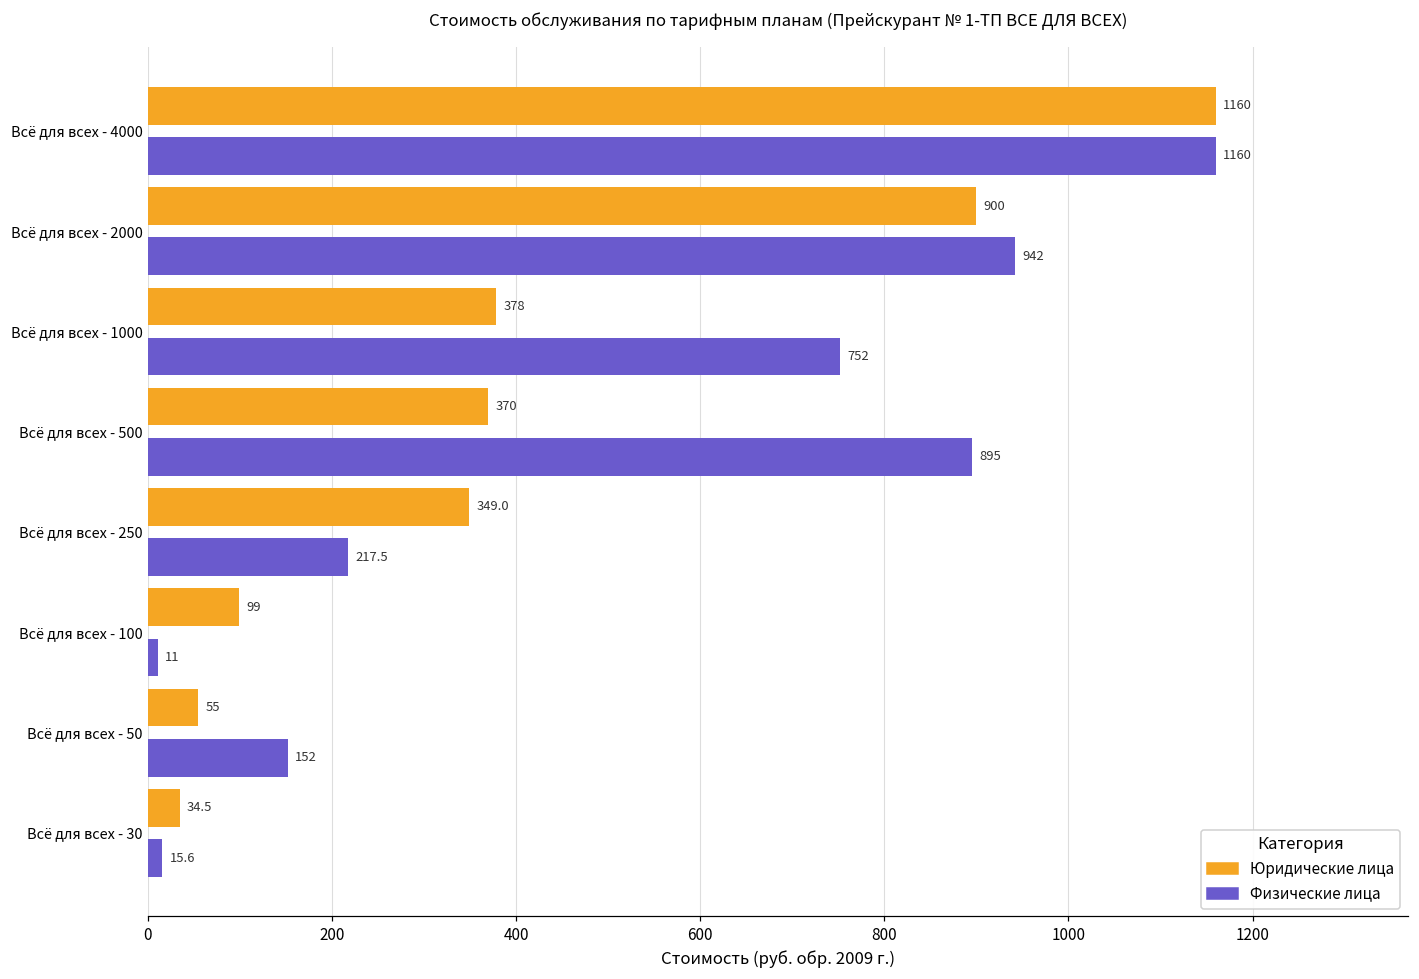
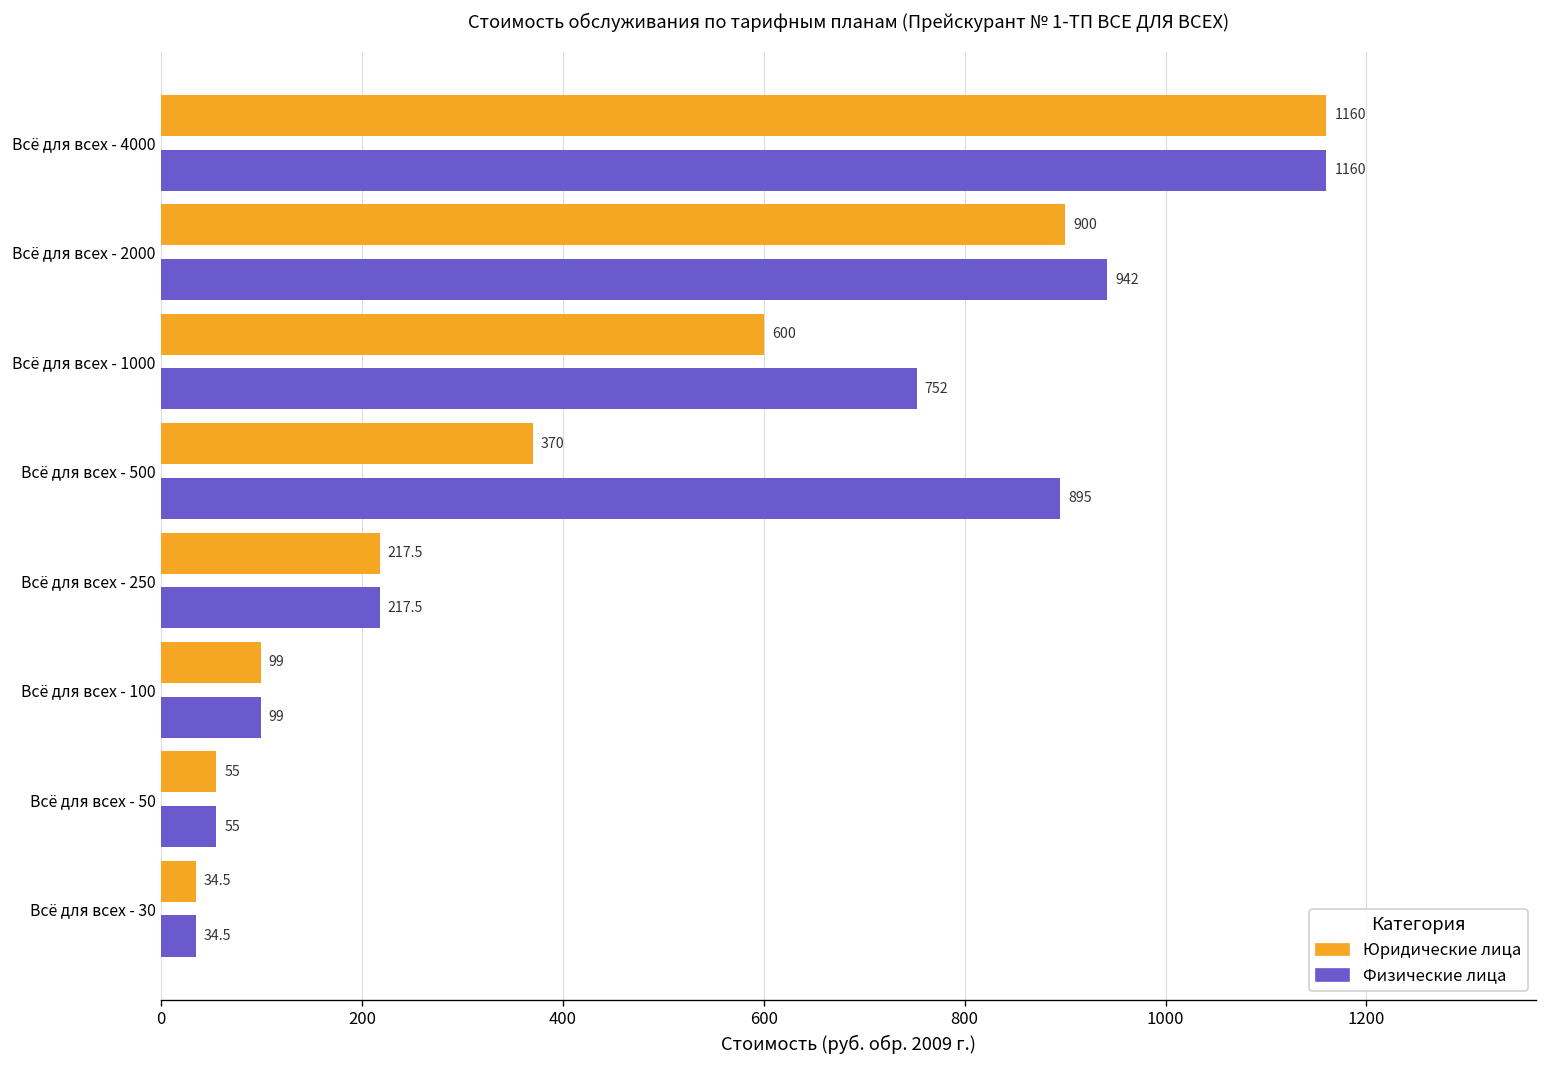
  {
    "Юридические лица": {
      "Всё для всех - 4000": 1160,
      "Всё для всех - 2000": 900,
-     "Всё для всех - 1000": 378,
+     "Всё для всех - 1000": 600,
      "Всё для всех - 500": 370,
-     "Всё для всех - 250": 349.0,
+     "Всё для всех - 250": 217.5,
      "Всё для всех - 100": 99,
      "Всё для всех - 50": 55,
      "Всё для всех - 30": 34.5
    },
    "Физические лица": {
      "Всё для всех - 4000": 1160,
      "Всё для всех - 2000": 942,
      "Всё для всех - 1000": 752,
      "Всё для всех - 500": 895,
      "Всё для всех - 250": 217.5,
-     "Всё для всех - 100": 11,
-     "Всё для всех - 50": 152,
-     "Всё для всех - 30": 15.6
+     "Всё для всех - 100": 99,
+     "Всё для всех - 50": 55,
+     "Всё для всех - 30": 34.5
    }
  }
